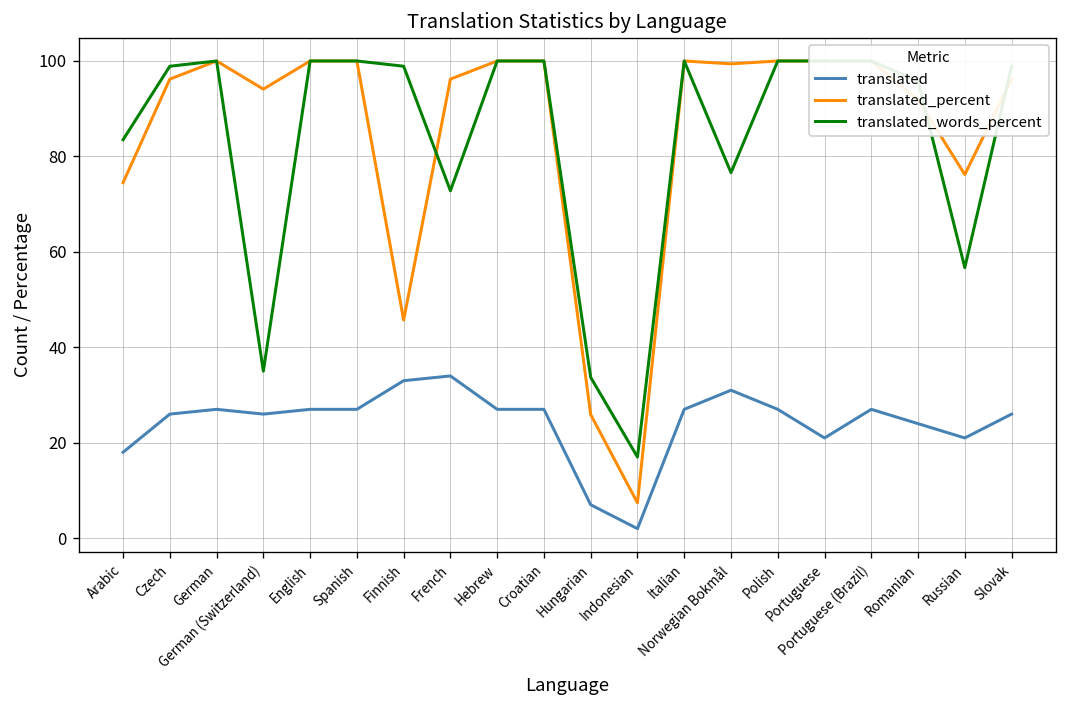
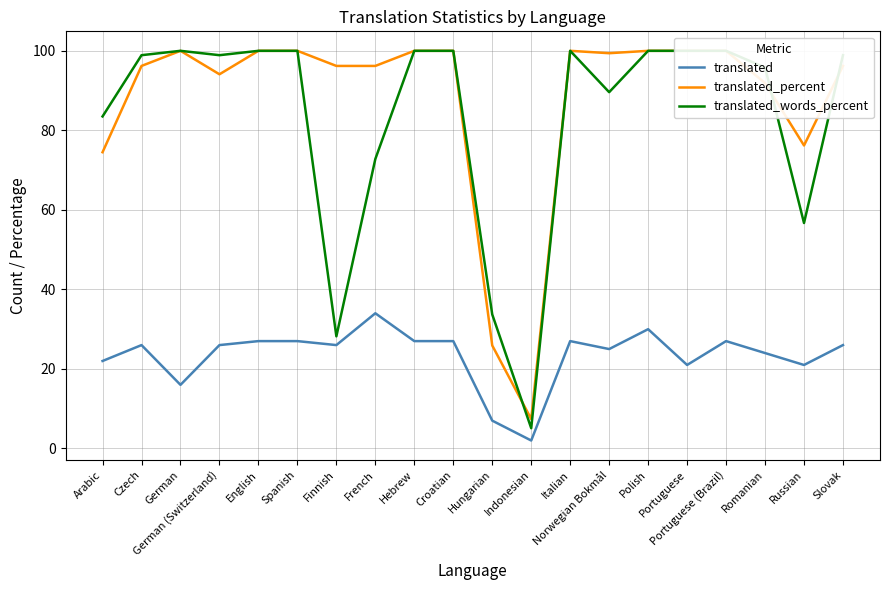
  {
    "translated": {
-     "Arabic": 18,
+     "Arabic": 22,
      "Czech": 26,
-     "German": 27,
+     "German": 16,
      "German (Switzerland)": 26,
      "English": 27,
      "Spanish": 27,
-     "Finnish": 33,
+     "Finnish": 26,
      "French": 34,
      "Hebrew": 27,
      "Croatian": 27,
      "Hungarian": 7,
      "Indonesian": 2,
      "Italian": 27,
-     "Norwegian Bokmål": 31,
-     "Polish": 27,
+     "Norwegian Bokmål": 25,
+     "Polish": 30,
      "Portuguese": 21,
      "Portuguese (Brazil)": 27,
      "Romanian": 24,
      "Russian": 21,
      "Slovak": 26
    },
    "translated_percent": {
      "Arabic": 75,
      "Czech": 96,
      "German (Switzerland)": 94,
-     "Finnish": 46,
+     "Finnish": 96,
      "French": 96,
      "Hungarian": 26,
      "Indonesian": 7,
      "Norwegian Bokmål": 99,
      "Russian": 76
    },
    "translated_words_percent": {
      "Arabic": 84,
      "Czech": 99,
-     "German (Switzerland)": 35,
-     "Finnish": 99,
+     "German (Switzerland)": 99,
+     "Finnish": 28,
      "French": 73,
      "Hungarian": 34,
-     "Indonesian": 17,
-     "Norwegian Bokmål": 77,
+     "Indonesian": 5,
+     "Norwegian Bokmål": 90,
      "Russian": 57
    }
  }
